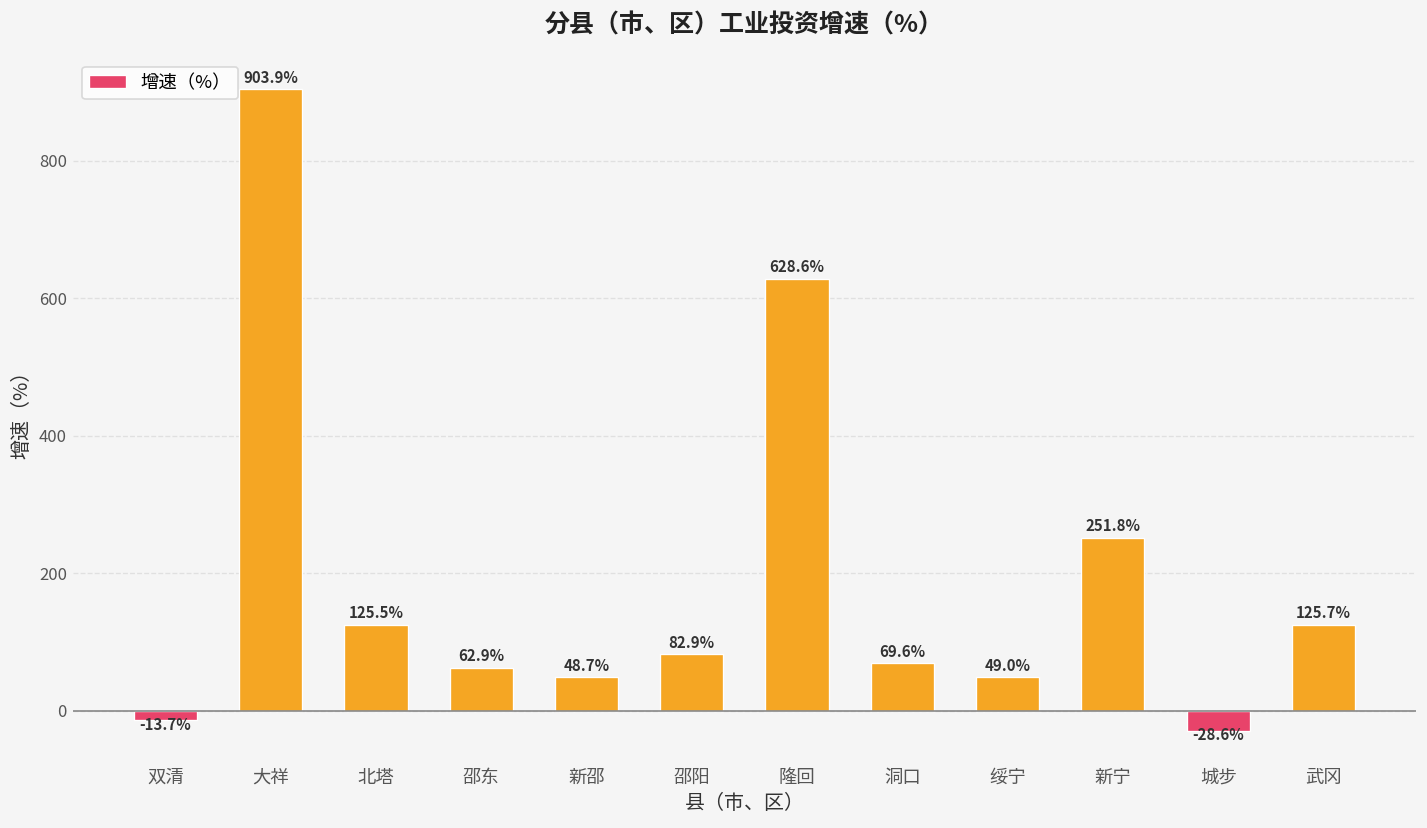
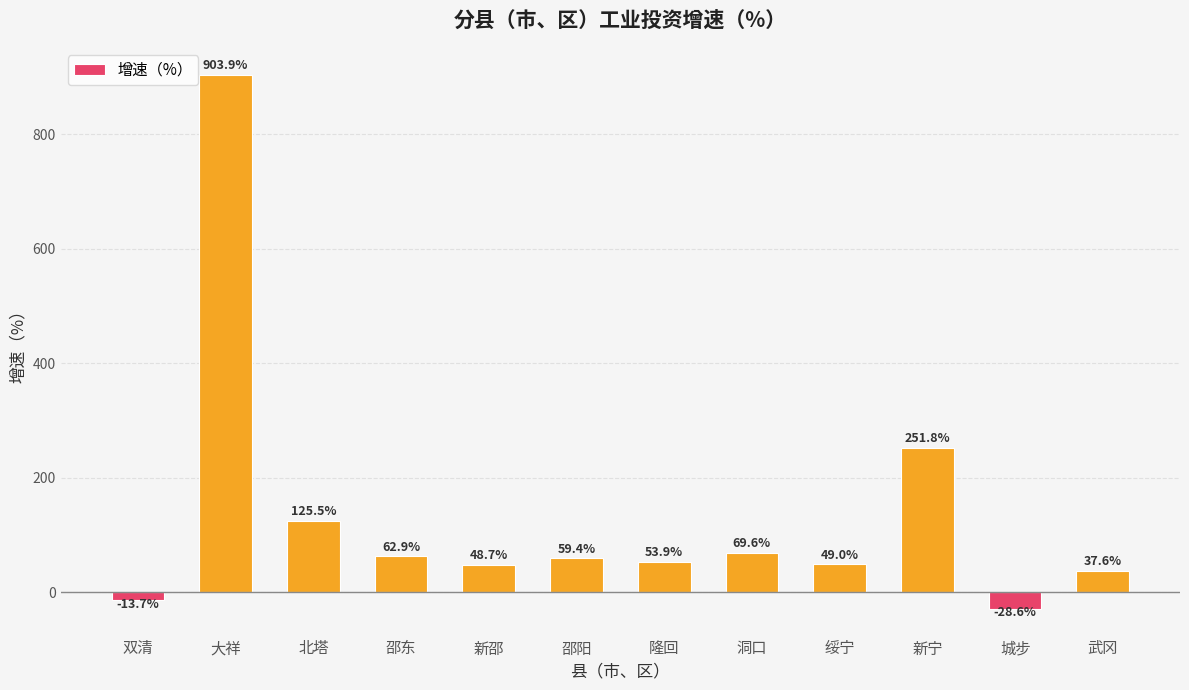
  {
    "双清": "-13.7%",
    "大祥": "903.9%",
    "北塔": "125.5%",
    "邵东": "62.9%",
    "新邵": "48.7%",
-   "邵阳": "82.9%",
-   "隆回": "628.6%",
+   "邵阳": "59.4%",
+   "隆回": "53.9%",
    "洞口": "69.6%",
    "绥宁": "49.0%",
    "新宁": "251.8%",
    "城步": "-28.6%",
-   "武冈": "125.7%"
+   "武冈": "37.6%"
  }
